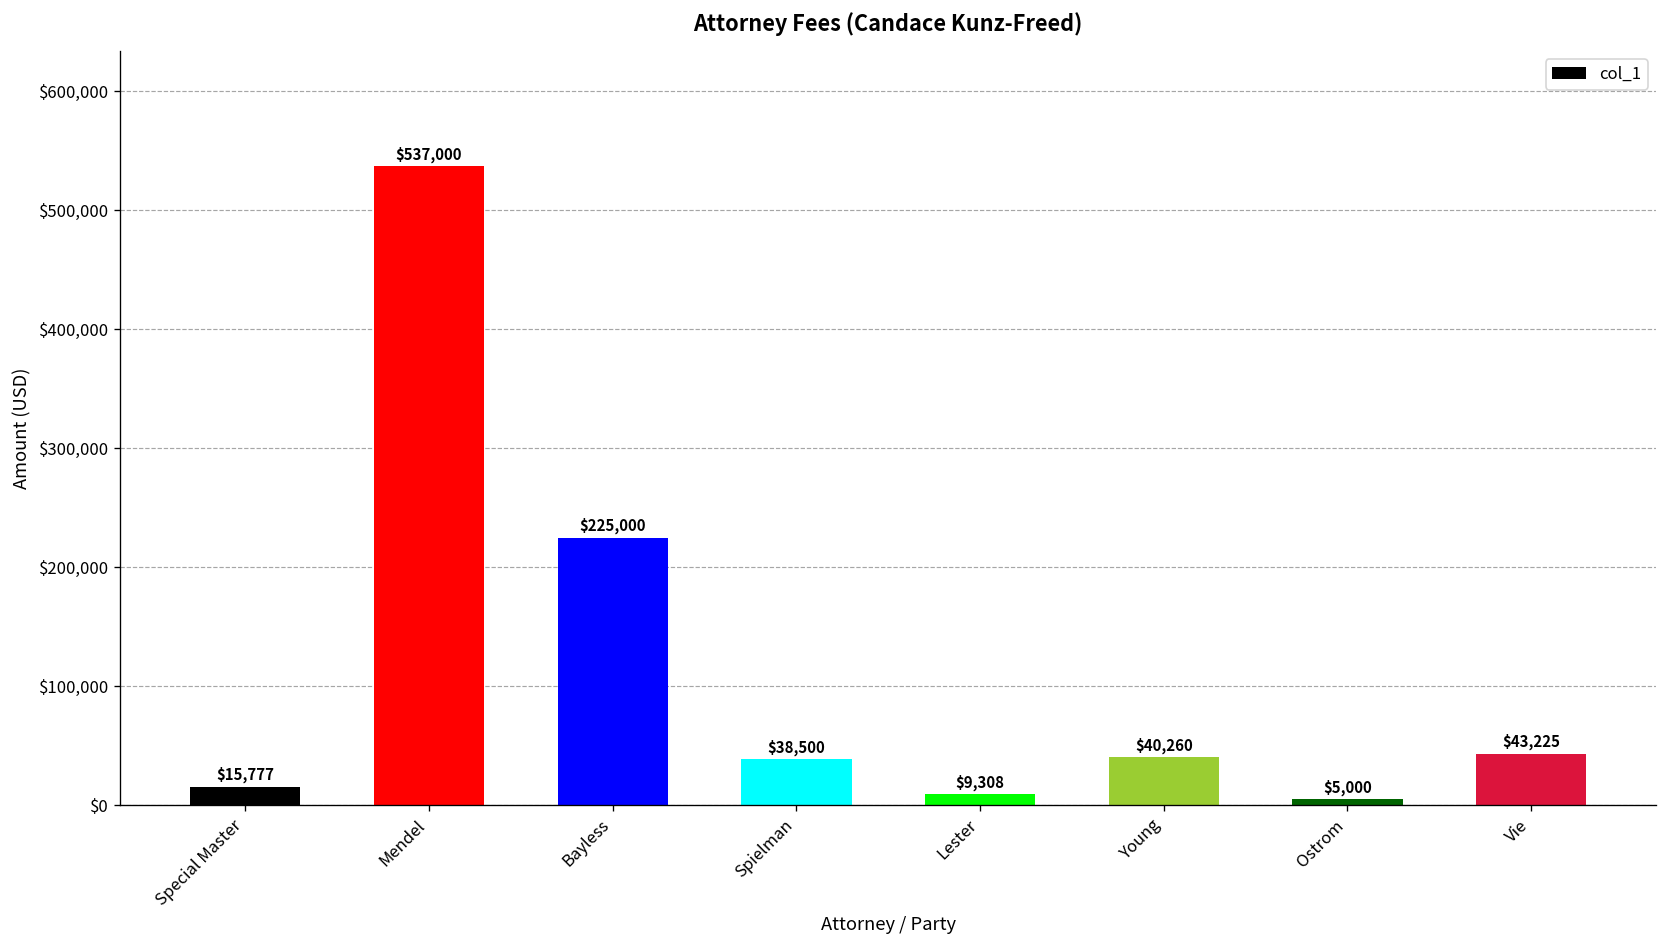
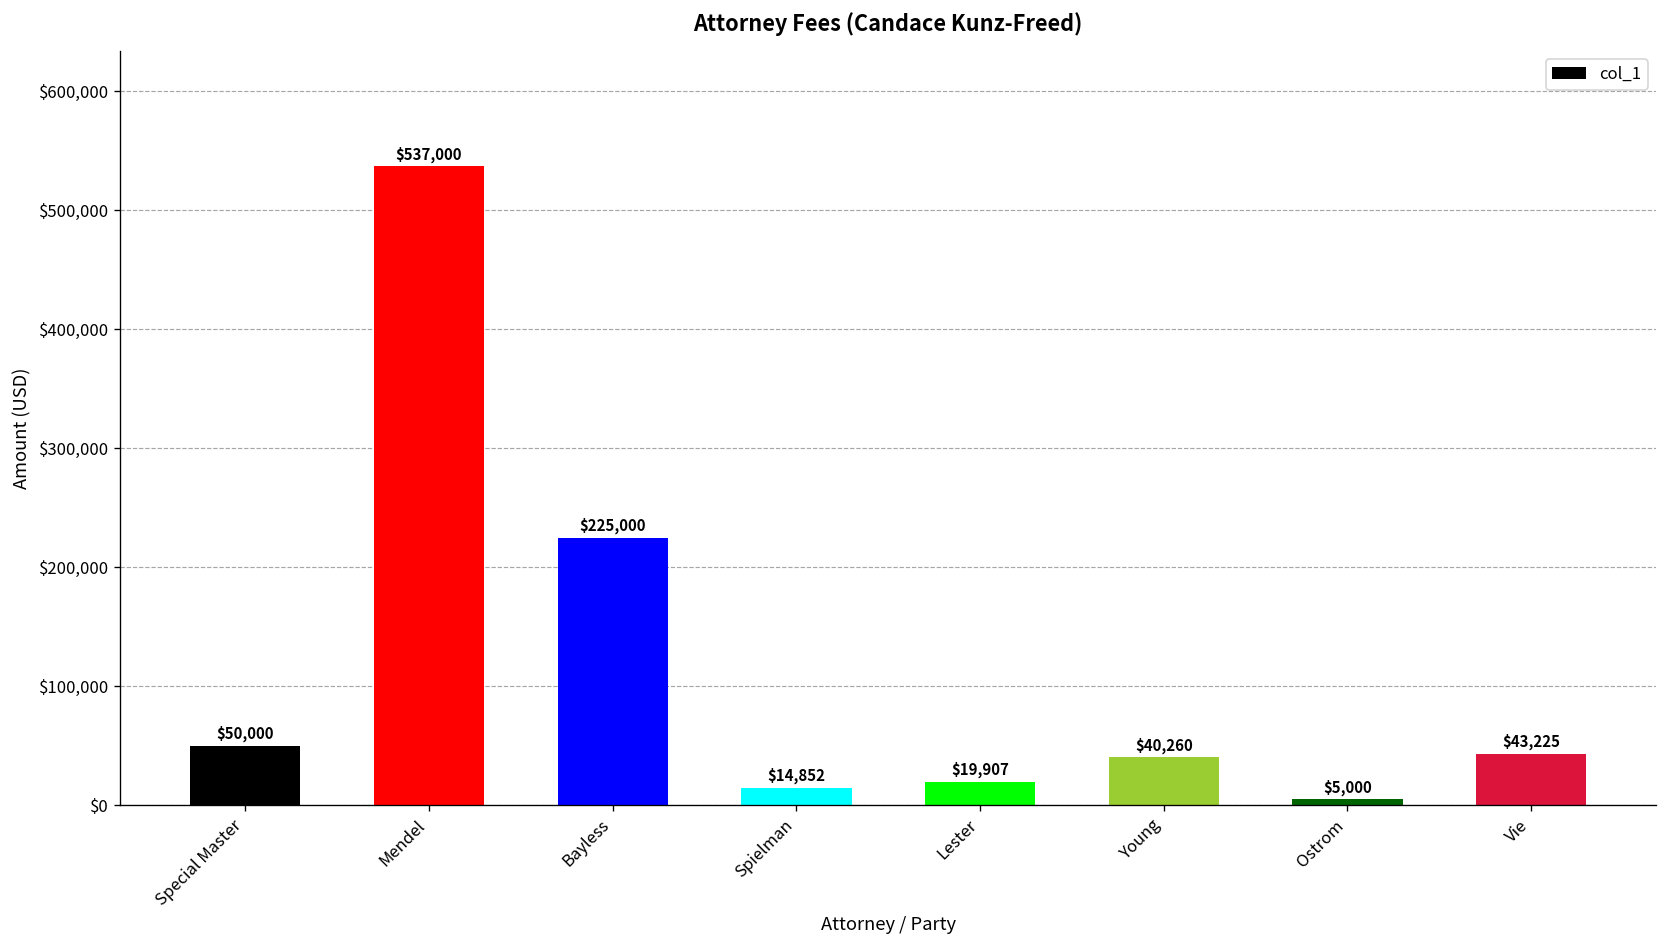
  {
-   "Special Master": "$15,777",
+   "Special Master": "$50,000",
    "Mendel": "$537,000",
    "Bayless": "$225,000",
-   "Spielman": "$38,500",
-   "Lester": "$9,308",
+   "Spielman": "$14,852",
+   "Lester": "$19,907",
    "Young": "$40,260",
    "Ostrom": "$5,000",
    "Vie": "$43,225"
  }
